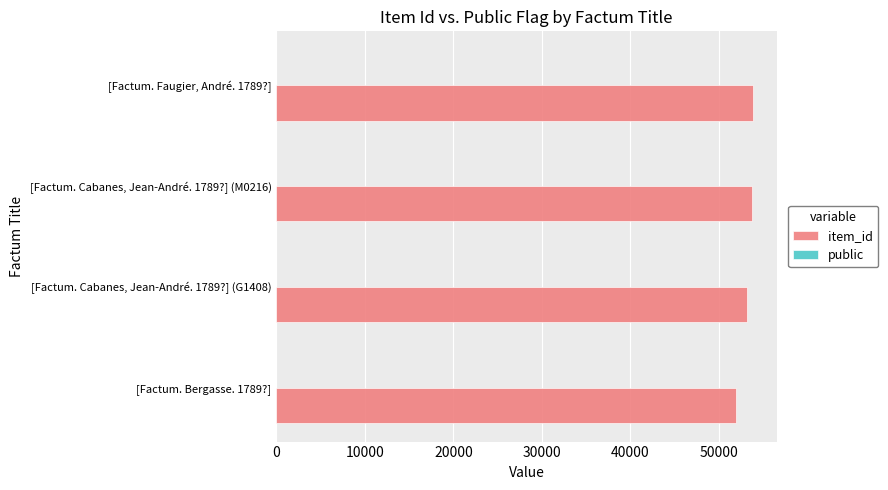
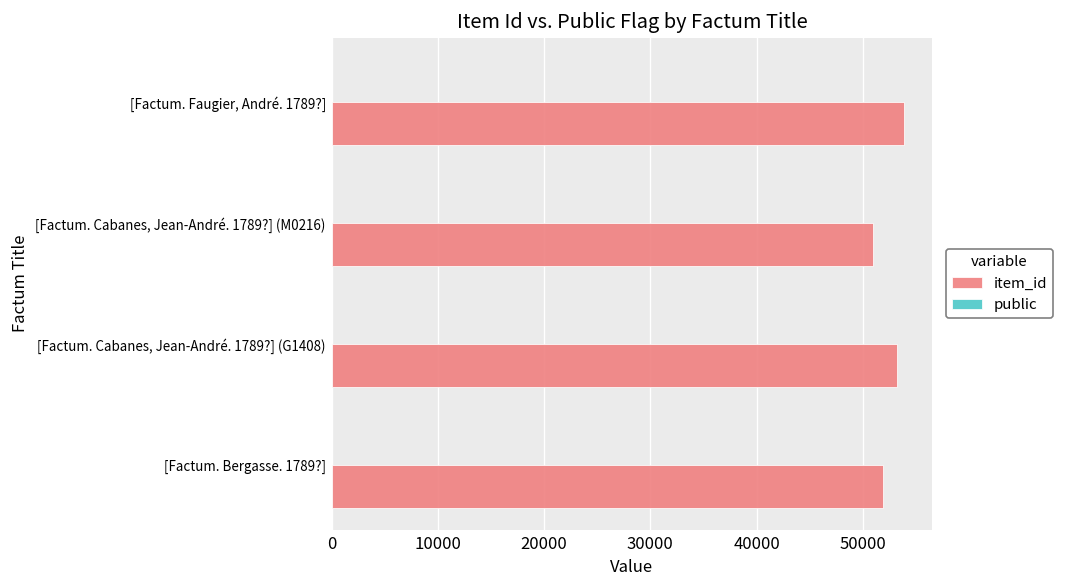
  {
    "item_id": {
      "[Factum. Faugier, André. 1789?]": 54000,
-     "[Factum. Cabanes, Jean-André. 1789?] (M0216)": 54000,
+     "[Factum. Cabanes, Jean-André. 1789?] (M0216)": 51000,
      "[Factum. Cabanes, Jean-André. 1789?] (G1408)": 53000,
      "[Factum. Bergasse. 1789?]": 52000
    }
  }
